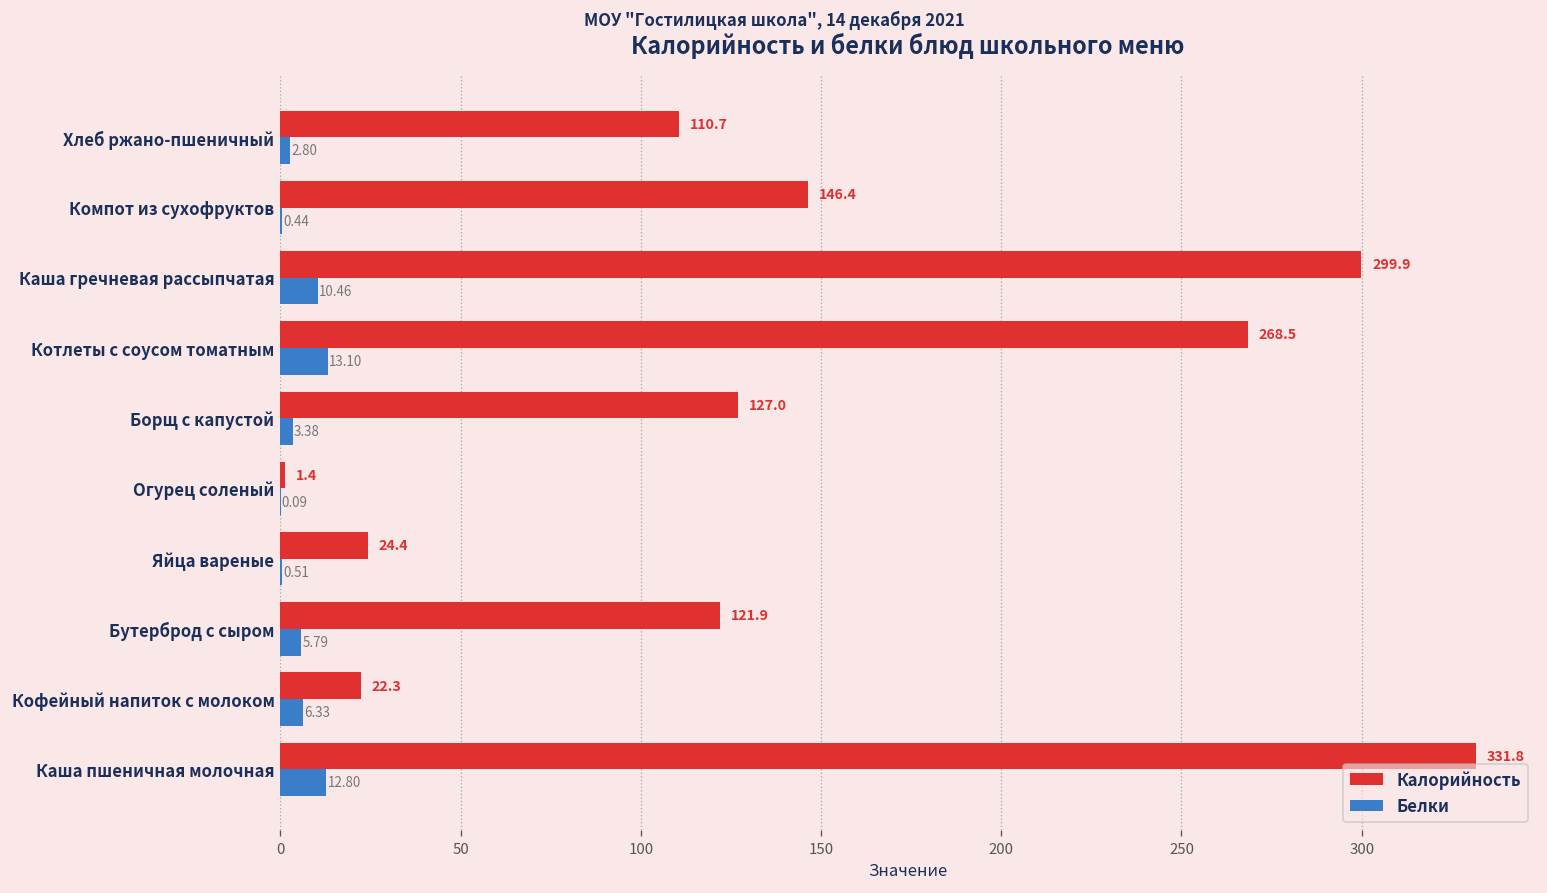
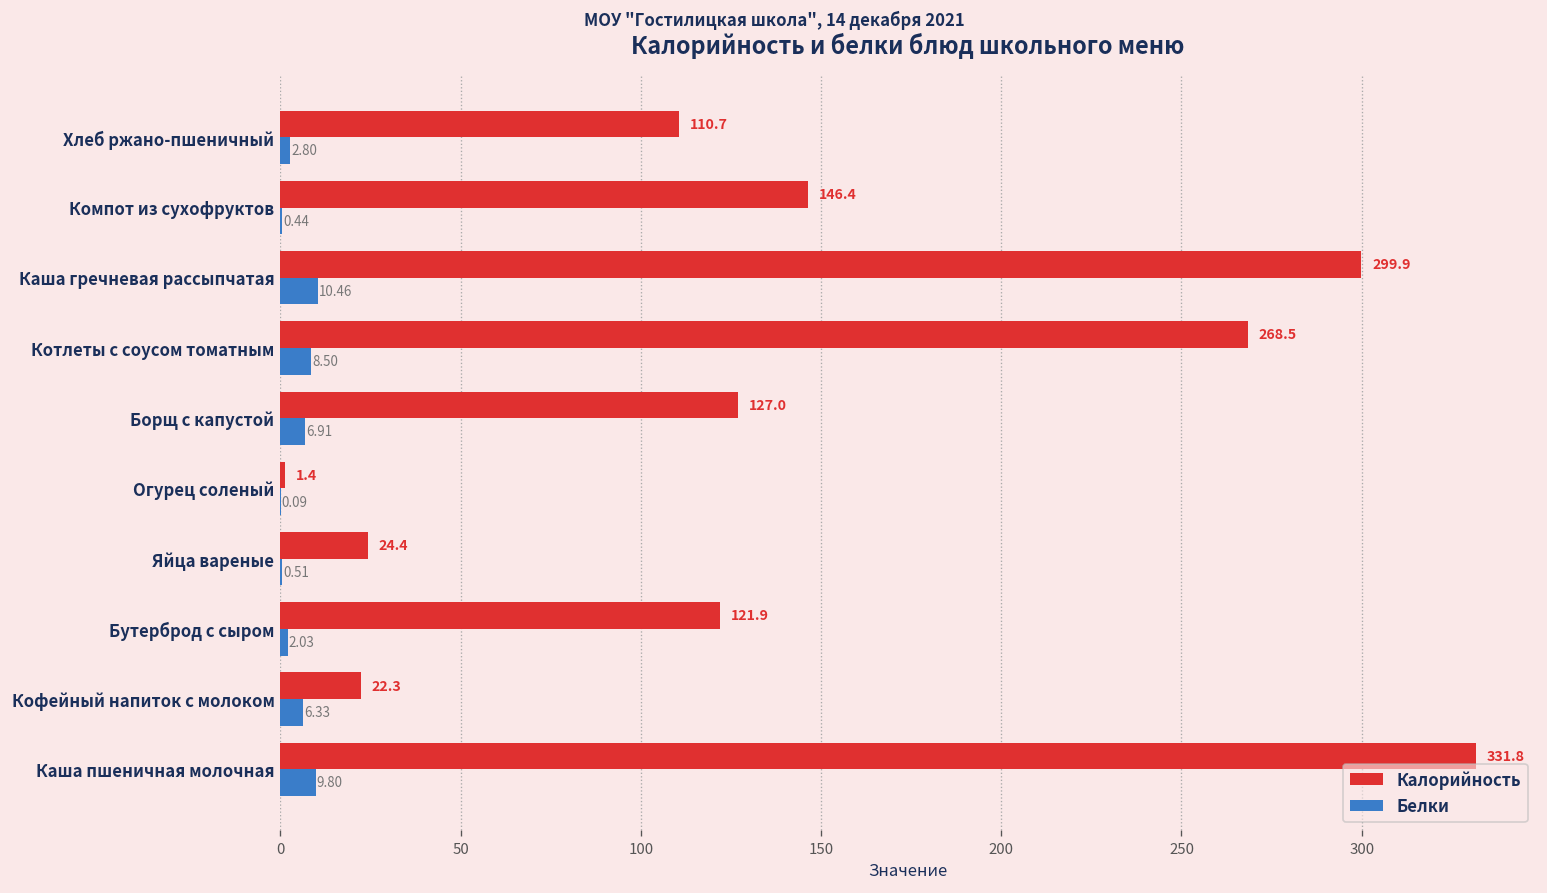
  {
    "Калорийность": {
      "Хлеб ржано-пшеничный": 110.7,
      "Компот из сухофруктов": 146.4,
      "Каша гречневая рассыпчатая": 299.9,
      "Котлеты с соусом томатным": 268.5,
      "Борщ с капустой": 127.0,
      "Огурец соленый": 1.4,
      "Яйца вареные": 24.4,
      "Бутерброд с сыром": 121.9,
      "Кофейный напиток с молоком": 22.3,
      "Каша пшеничная молочная": 331.8
    },
    "Белки": {
      "Хлеб ржано-пшеничный": 2.80,
      "Компот из сухофруктов": 0.44,
      "Каша гречневая рассыпчатая": 10.46,
-     "Котлеты с соусом томатным": 13.10,
-     "Борщ с капустой": 3.38,
+     "Котлеты с соусом томатным": 8.50,
+     "Борщ с капустой": 6.91,
      "Огурец соленый": 0.09,
      "Яйца вареные": 0.51,
-     "Бутерброд с сыром": 5.79,
+     "Бутерброд с сыром": 2.03,
      "Кофейный напиток с молоком": 6.33,
-     "Каша пшеничная молочная": 12.80
+     "Каша пшеничная молочная": 9.80
    }
  }
